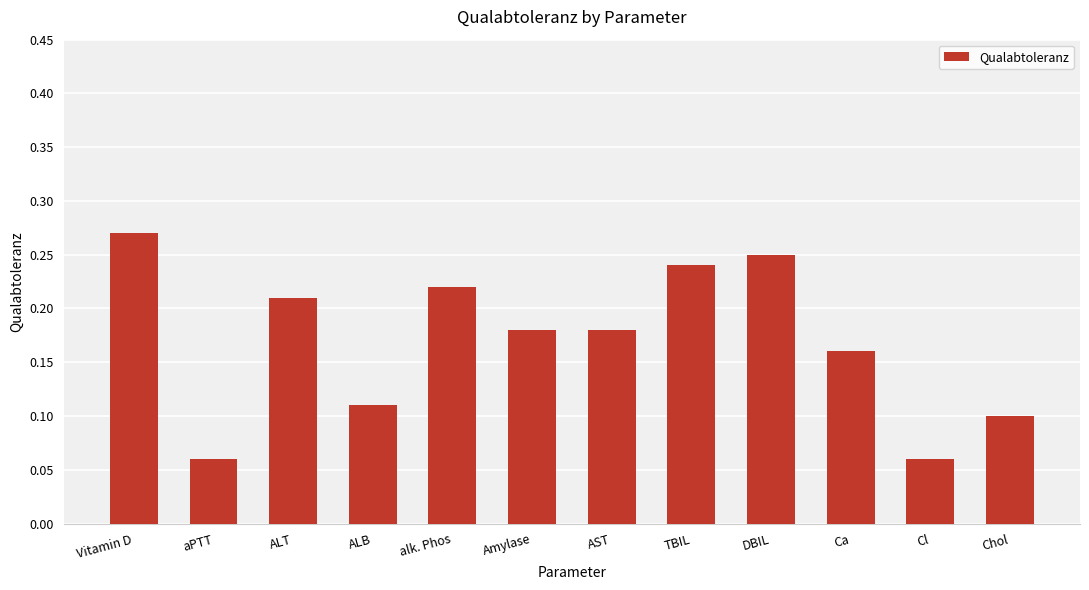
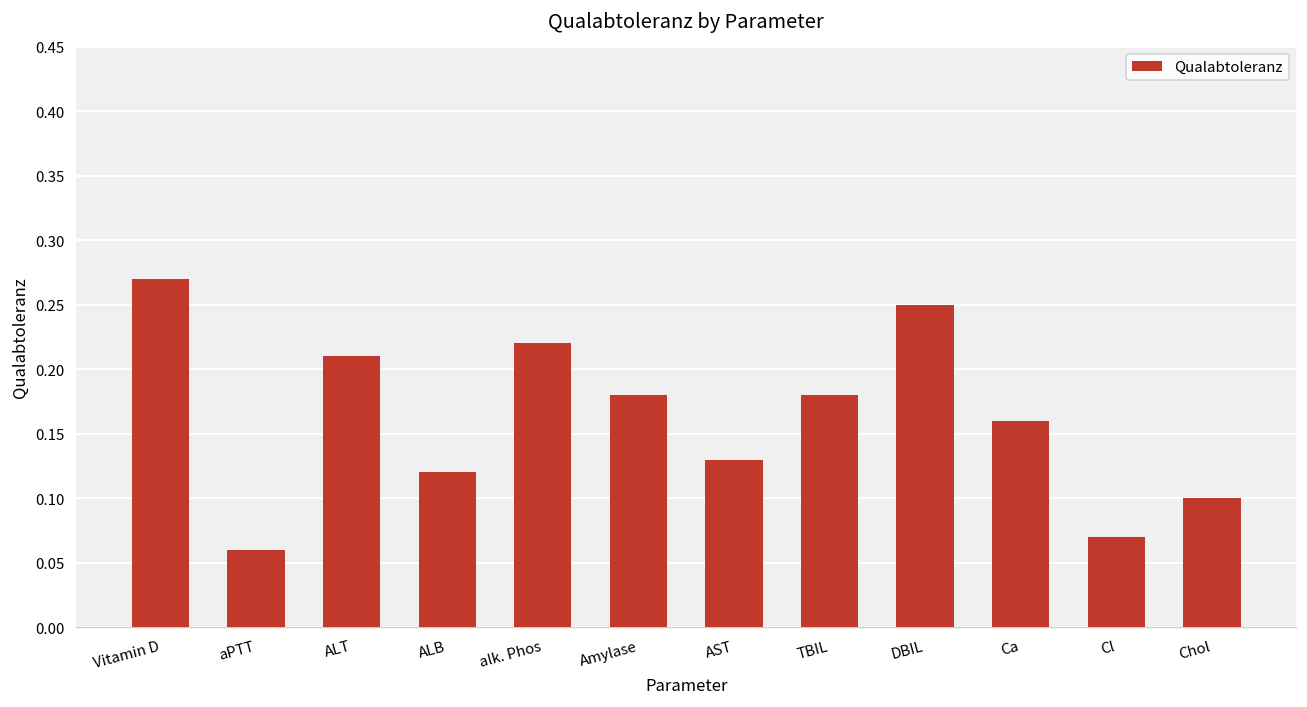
  {
    "Vitamin D": 0.27,
    "aPTT": 0.06,
    "ALT": 0.21,
-   "ALB": 0.11,
+   "ALB": 0.12,
    "alk. Phos": 0.22,
    "Amylase": 0.18,
-   "AST": 0.18,
-   "TBIL": 0.24,
+   "AST": 0.13,
+   "TBIL": 0.18,
    "DBIL": 0.25,
    "Ca": 0.16,
-   "Cl": 0.06,
+   "Cl": 0.07,
    "Chol": 0.10
  }
